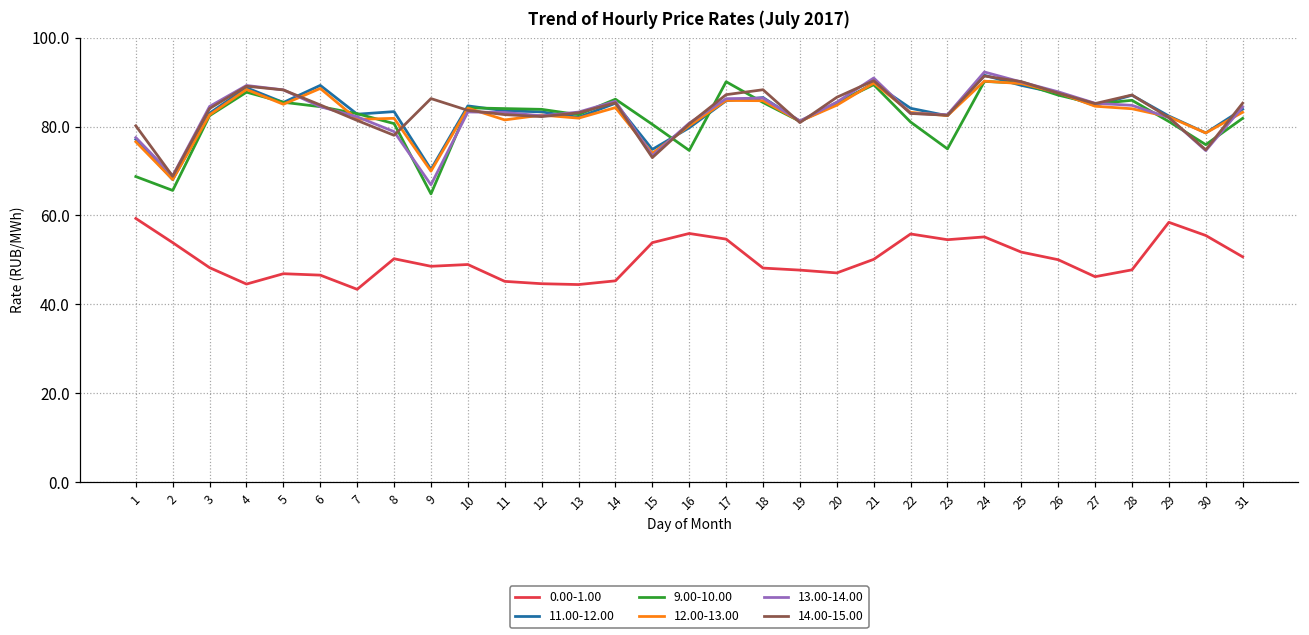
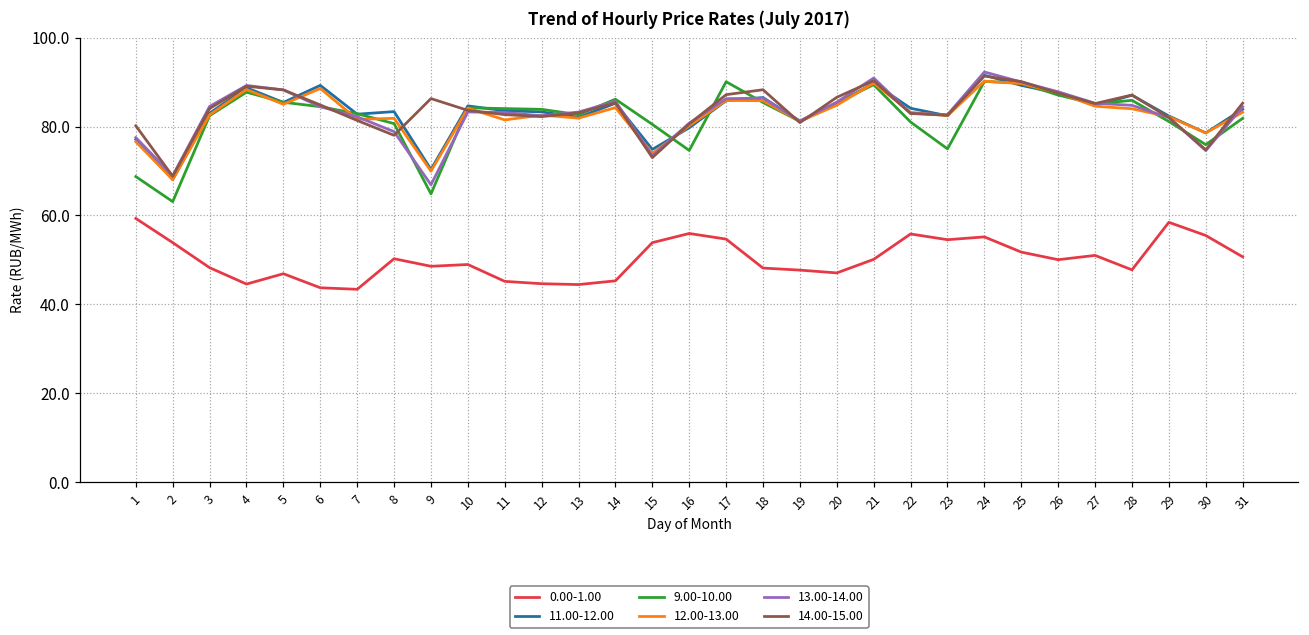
  {
    "0.00-1.00": {
      "1": 59,
      "2": 54,
      "3": 48,
      "4": 45,
      "5": 47,
-     "6": 47,
+     "6": 44,
      "7": 43,
      "8": 50,
      "9": 49,
      "10": 49,
      "11": 45,
      "12": 45,
      "13": 44,
      "14": 45,
      "15": 54,
      "16": 56,
      "17": 55,
      "18": 48,
      "19": 48,
      "20": 47,
      "21": 50,
      "22": 56,
      "23": 55,
      "24": 55,
      "25": 52,
      "26": 50,
-     "27": 46,
+     "27": 51,
      "28": 48,
      "29": 58,
      "30": 55,
      "31": 51
    },
    "11.00-12.00": {
      "6": 89,
      "8": 83,
      "15": 75,
      "22": 84
    },
    "9.00-10.00": {
      "1": 69,
-     "2": 66,
+     "2": 63,
      "8": 81,
      "9": 65,
      "15": 80,
      "16": 75,
      "17": 90,
      "22": 81,
      "23": 75,
      "28": 86,
      "29": 81,
      "30": 76,
      "31": 82
    },
    "12.00-13.00": {
      "6": 89,
      "8": 82,
      "11": 81,
      "14": 84,
      "28": 84,
      "31": 83
    },
    "13.00-14.00": {
      "8": 79,
      "9": 67,
      "24": 92,
      "28": 85
    },
    "14.00-15.00": {
      "1": 80,
      "8": 78,
      "9": 86,
      "17": 87,
      "18": 88,
      "20": 87,
      "31": 85
    }
  }
